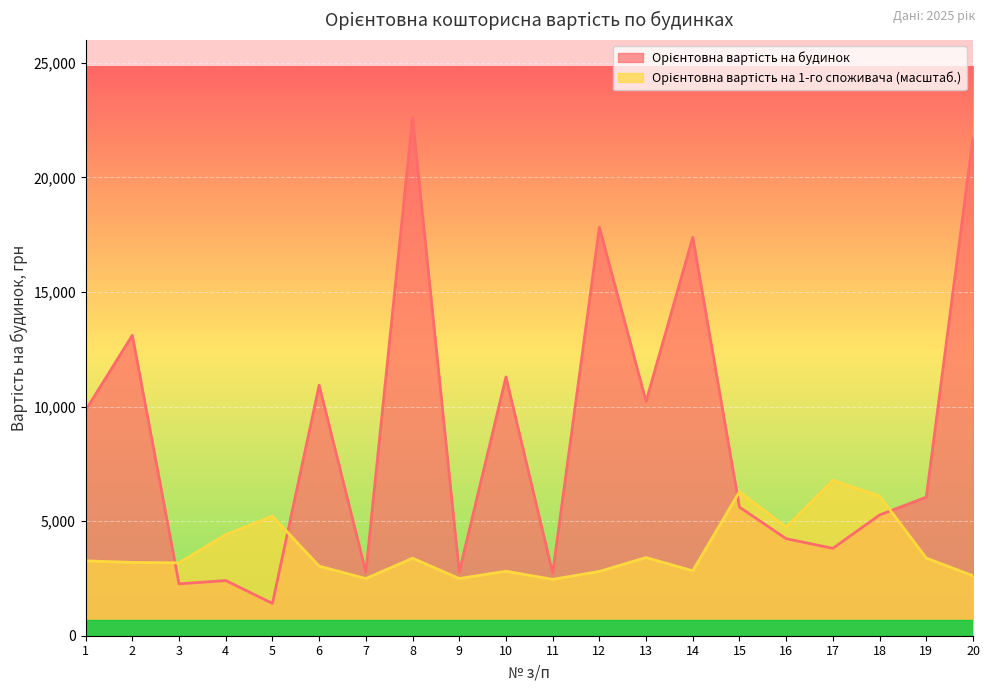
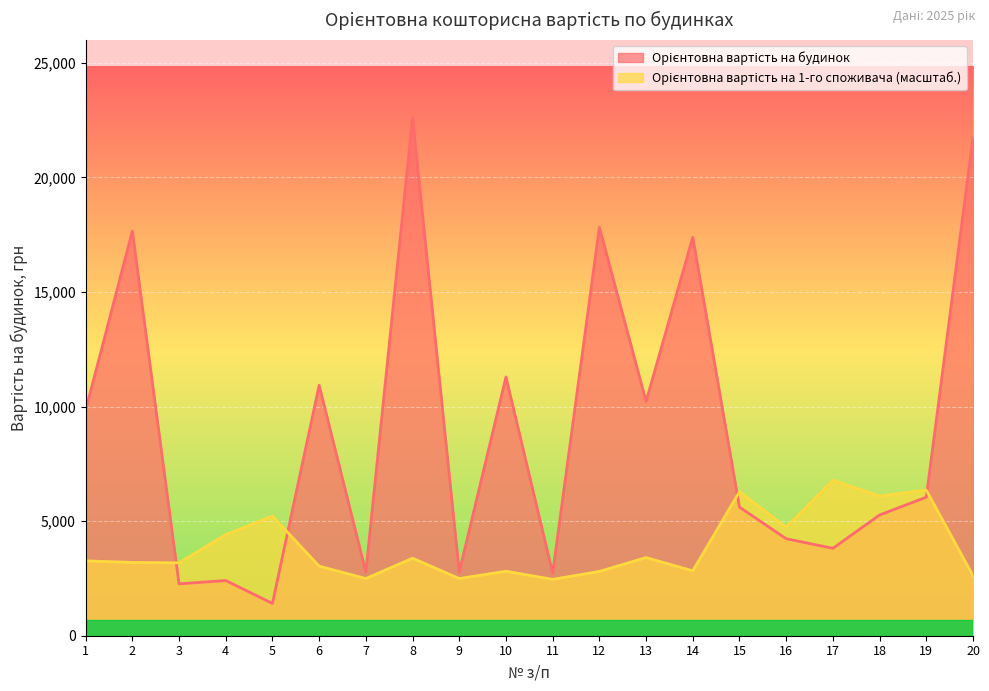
  {
    "Орієнтовна вартість на будинок": {
      "1": "9,800",
-     "2": "13,100",
+     "2": "17,700",
      "3": "2,300",
      "4": "2,400",
      "5": "1,400",
      "6": "10,900",
      "7": "2,800",
      "8": "22,600",
      "9": "2,800",
      "10": "11,300",
      "11": "2,700",
      "12": "17,800",
      "13": "10,200",
      "14": "17,400",
      "15": "5,600",
      "16": "4,200",
      "17": "3,800",
      "18": "5,300",
      "19": "6,000",
      "20": "21,700"
    },
    "Орієнтовна вартість на 1-го споживача (масштаб.)": {
      "1": "3,300",
      "2": "3,200",
      "3": "3,200",
      "4": "4,400",
      "5": "5,200",
      "6": "3,000",
      "7": "2,500",
      "8": "3,400",
      "9": "2,500",
      "10": "2,800",
      "11": "2,500",
      "12": "2,800",
      "13": "3,400",
      "14": "2,800",
      "15": "6,300",
      "16": "4,700",
      "17": "6,800",
      "18": "6,100",
-     "19": "3,400",
+     "19": "6,400",
      "20": "2,600"
    }
  }
